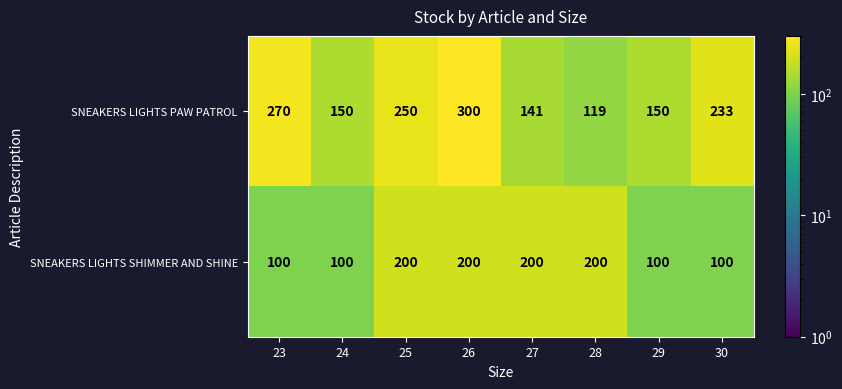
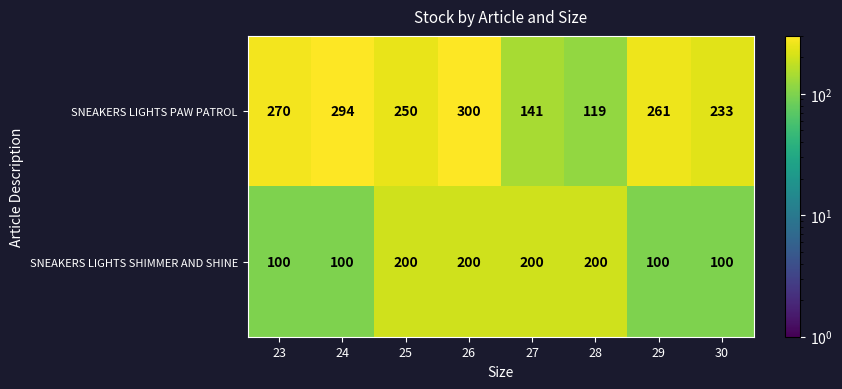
  {
    "SNEAKERS LIGHTS PAW PATROL": {
      "23": 270,
-     "24": 150,
+     "24": 294,
      "25": 250,
      "26": 300,
      "27": 141,
      "28": 119,
-     "29": 150,
+     "29": 261,
      "30": 233
    },
    "SNEAKERS LIGHTS SHIMMER AND SHINE": {
      "23": 100,
      "24": 100,
      "25": 200,
      "26": 200,
      "27": 200,
      "28": 200,
      "29": 100,
      "30": 100
    }
  }
